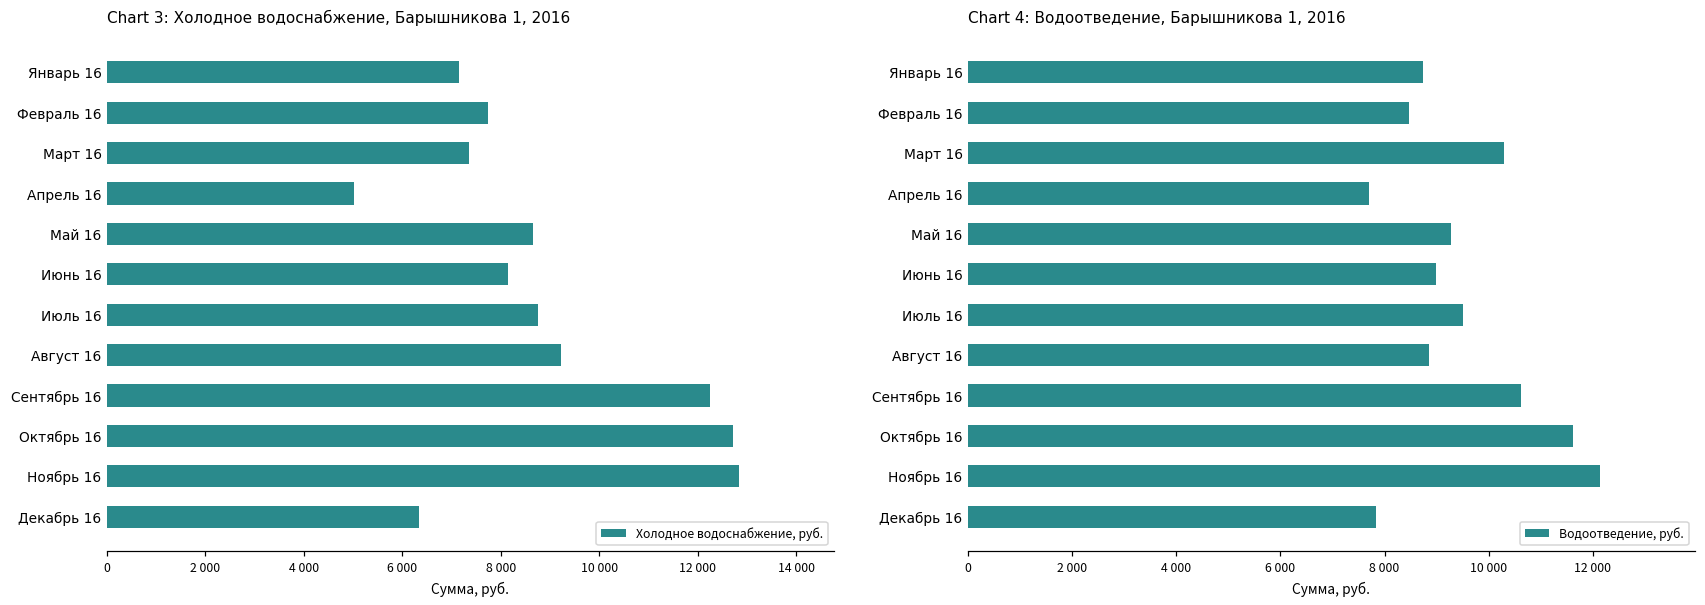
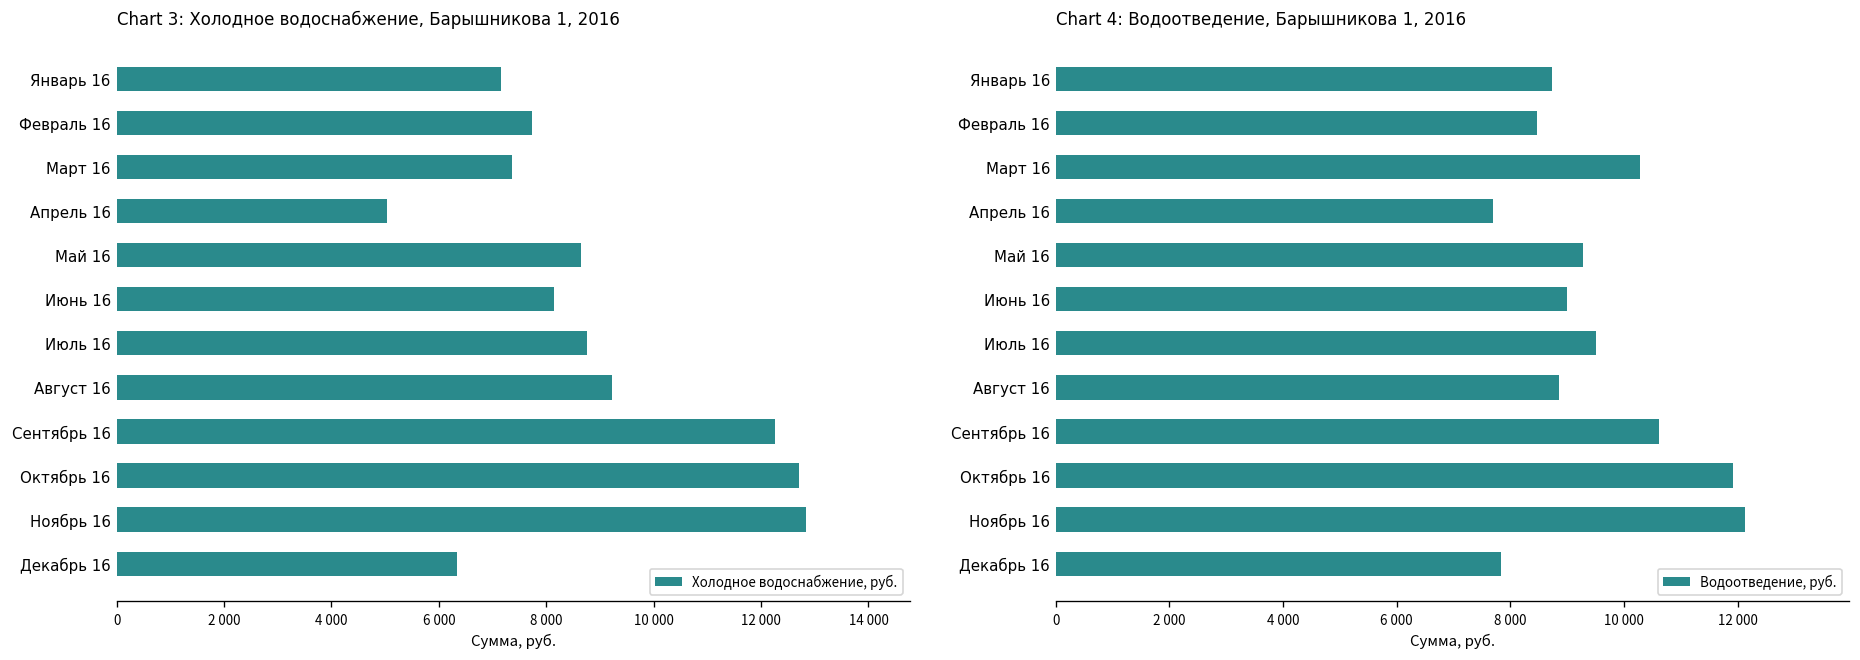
  {
    "Chart 3: Холодное водоснабжение, Барышникова 1, 2016": {
      "Январь 16": 7200,
      "Февраль 16": 7700,
      "Март 16": 7400,
      "Апрель 16": 5000,
      "Май 16": 8600,
      "Июнь 16": 8200,
      "Июль 16": 8800,
      "Август 16": 9200,
      "Сентябрь 16": 12300,
      "Октябрь 16": 12700,
      "Ноябрь 16": 12800,
      "Декабрь 16": 6300
    },
    "Chart 4: Водоотведение, Барышникова 1, 2016": {
      "Январь 16": 8700,
      "Февраль 16": 8500,
      "Март 16": 10300,
      "Апрель 16": 7700,
      "Май 16": 9300,
      "Июнь 16": 9000,
      "Июль 16": 9500,
      "Август 16": 8900,
      "Сентябрь 16": 10600,
-     "Октябрь 16": 11600,
+     "Октябрь 16": 11900,
      "Ноябрь 16": 12100,
      "Декабрь 16": 7800
    }
  }
